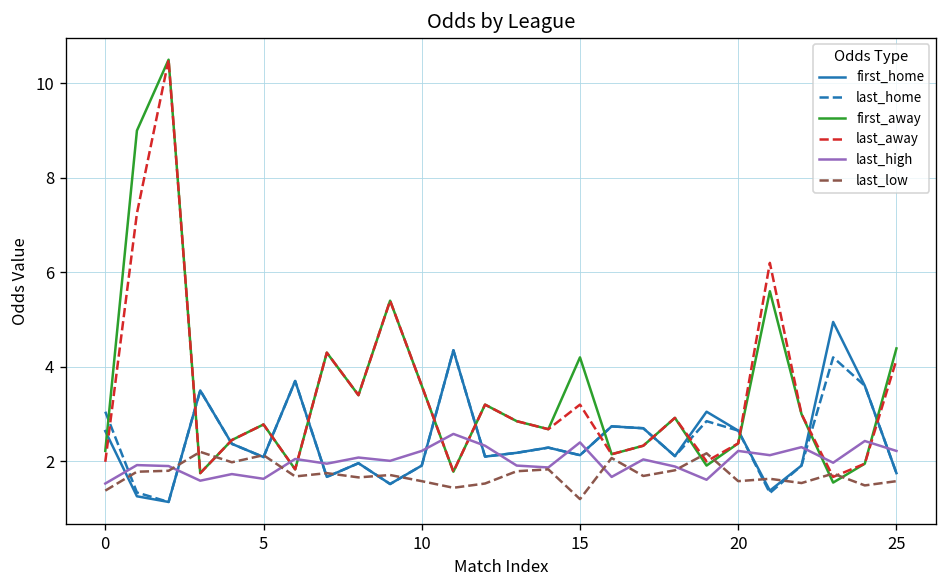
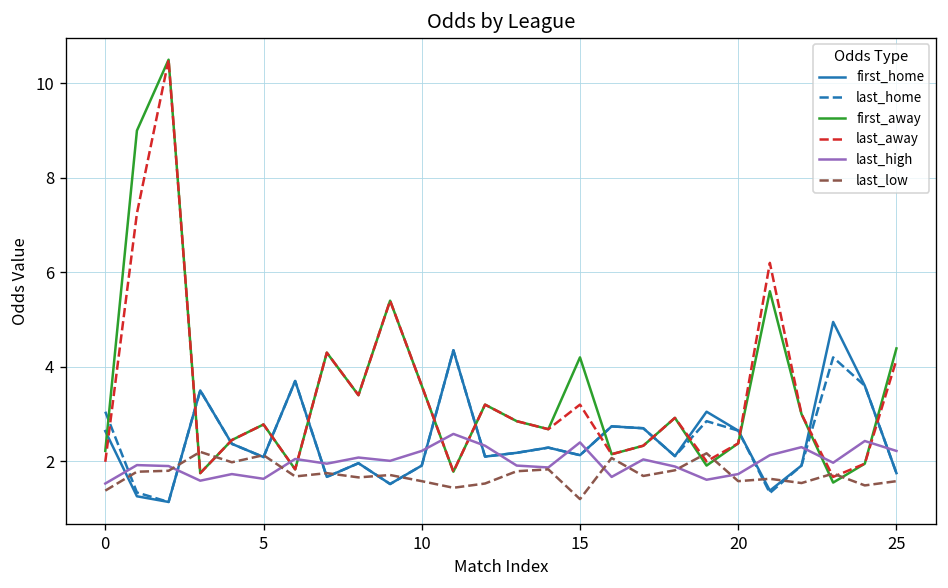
  {
    "first_away": {
      "0": 2.2,
      "15": 4.2,
      "25": 4.4
    },
    "last_away": {
      "0": 2.0,
      "15": 3.2,
      "25": 4.2
    },
    "last_high": {
      "0": 1.5,
      "5": 1.6,
      "10": 2.2,
      "15": 2.4,
-     "20": 2.2,
+     "20": 1.7,
      "25": 2.2
    },
    "last_low": {
      "0": 1.4,
      "10": 1.6,
      "15": 1.2,
      "20": 1.6,
      "25": 1.6
    }
  }
